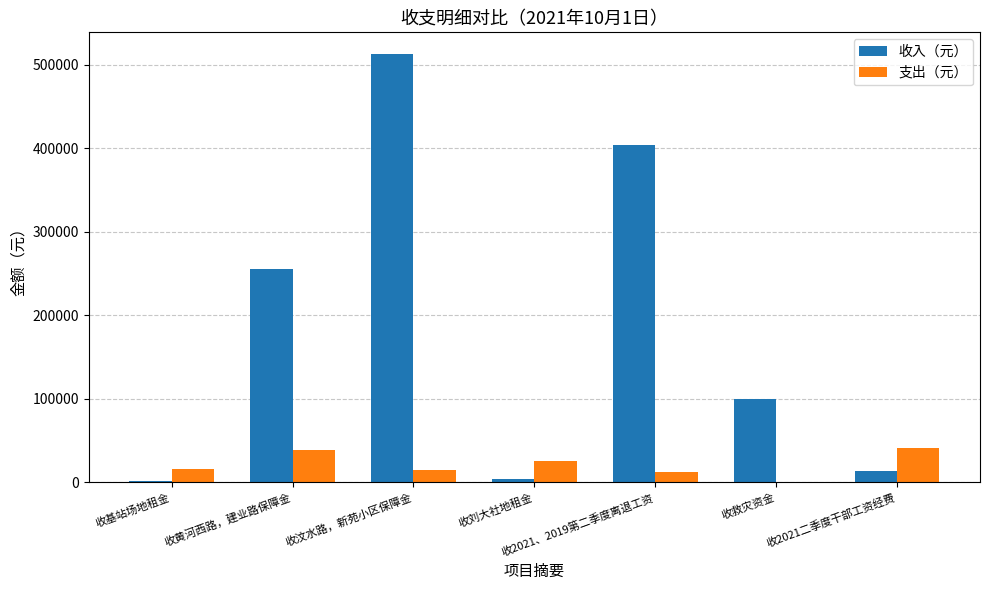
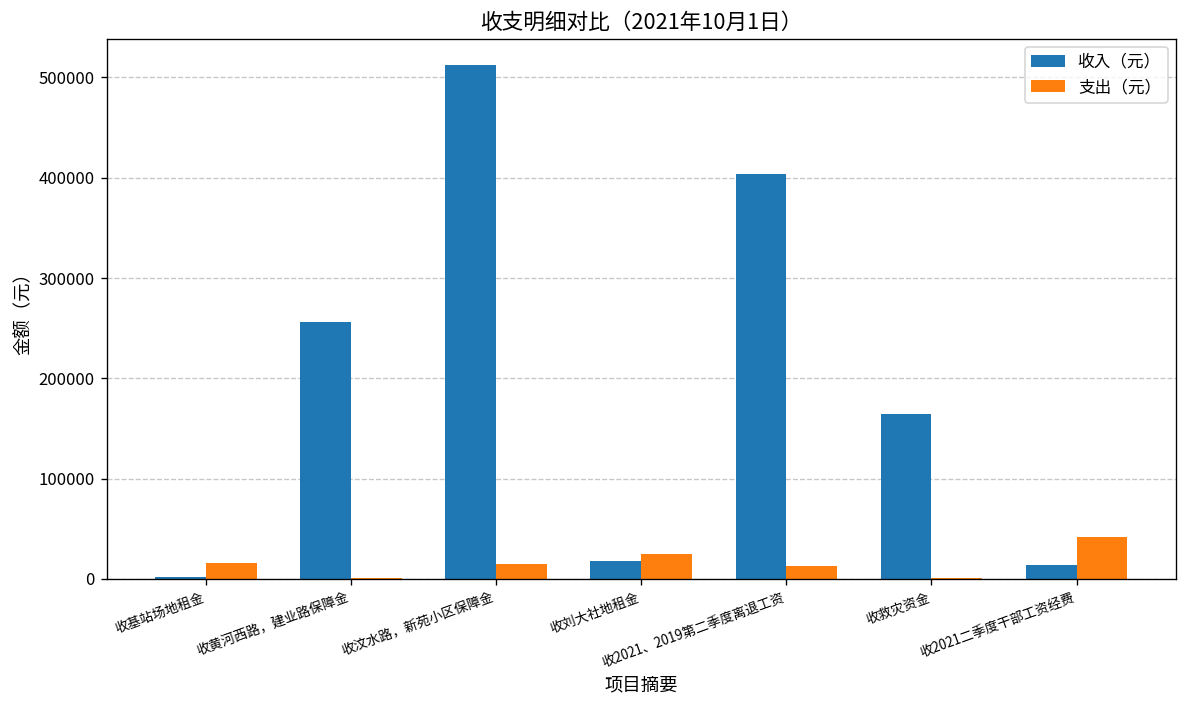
  {
    "收入（元）": {
      "收黄河西路，建业路保障金": 260000,
      "收汶水路，新苑小区保障金": 510000,
-     "收刘大社地租金": 0,
+     "收刘大社地租金": 20000,
      "收2021、2019第二季度离退工资": 400000,
-     "收救灾资金": 100000,
+     "收救灾资金": 160000,
      "收2021二季度干部工资经费": 10000
    },
    "支出（元）": {
      "收基站场地租金": 20000,
-     "收黄河西路，建业路保障金": 40000,
+     "收黄河西路，建业路保障金": 0,
      "收汶水路，新苑小区保障金": 10000,
      "收刘大社地租金": 30000,
      "收2021、2019第二季度离退工资": 10000,
      "收2021二季度干部工资经费": 40000
    }
  }
